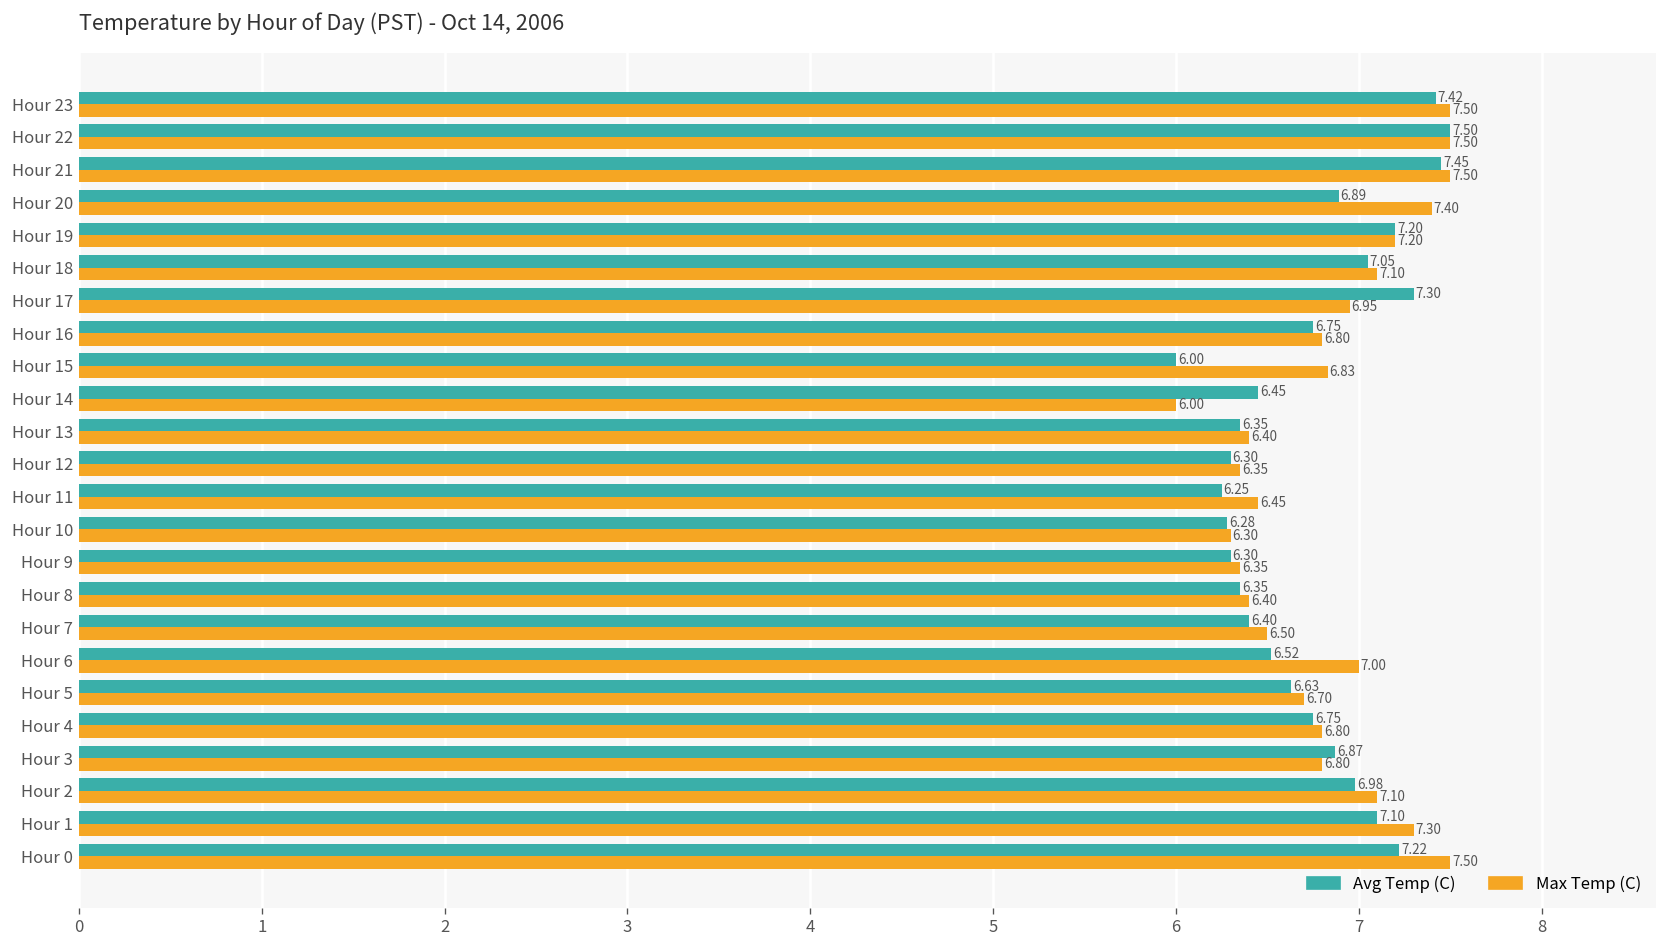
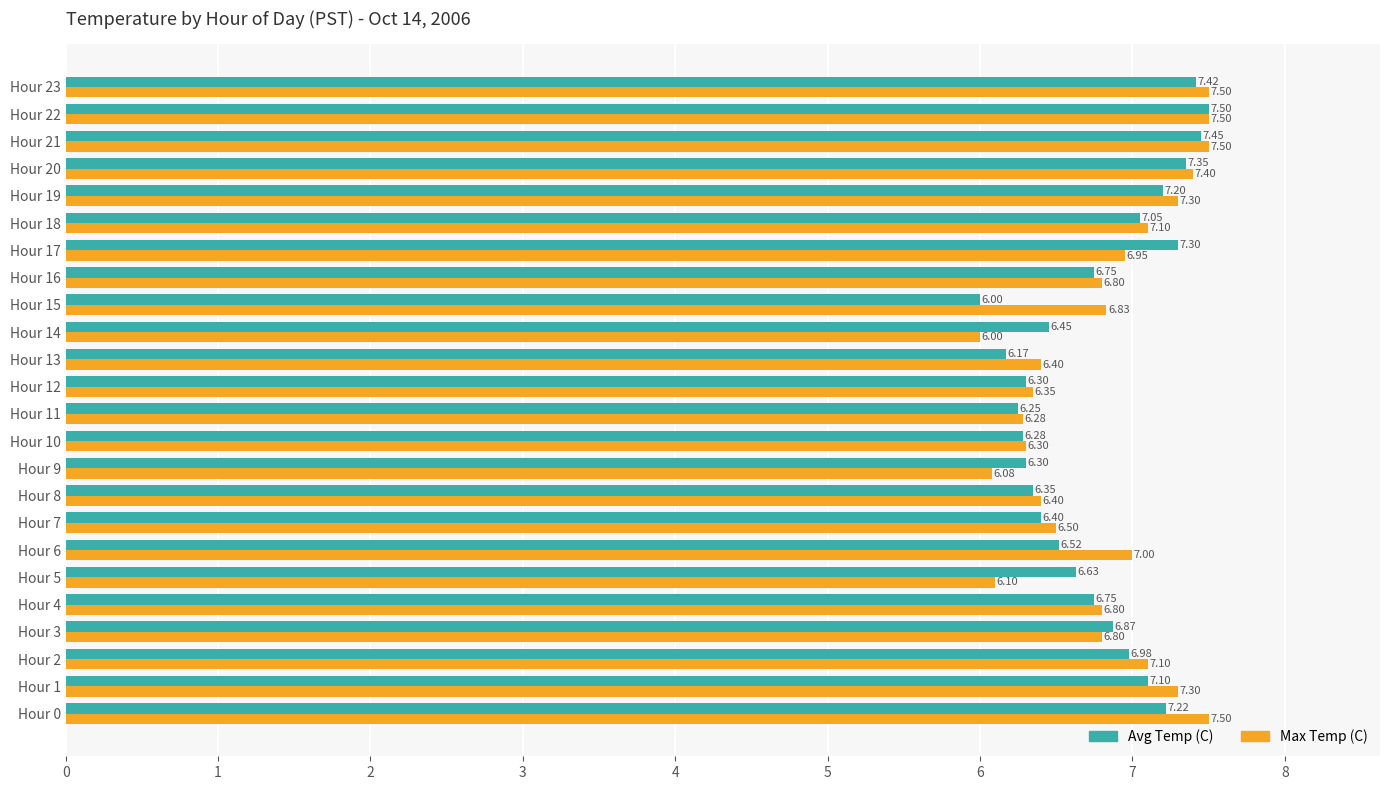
  {
    "Avg Temp (C)": {
      "Hour 23": 7.42,
      "Hour 22": 7.50,
      "Hour 21": 7.45,
-     "Hour 20": 6.89,
+     "Hour 20": 7.35,
      "Hour 19": 7.20,
      "Hour 18": 7.05,
      "Hour 17": 7.30,
      "Hour 16": 6.75,
      "Hour 15": 6.00,
      "Hour 14": 6.45,
-     "Hour 13": 6.35,
+     "Hour 13": 6.17,
      "Hour 12": 6.30,
      "Hour 11": 6.25,
      "Hour 10": 6.28,
      "Hour 9": 6.30,
      "Hour 8": 6.35,
      "Hour 7": 6.40,
      "Hour 6": 6.52,
      "Hour 5": 6.63,
      "Hour 4": 6.75,
      "Hour 3": 6.87,
      "Hour 2": 6.98,
      "Hour 1": 7.10,
      "Hour 0": 7.22
    },
    "Max Temp (C)": {
      "Hour 23": 7.50,
      "Hour 22": 7.50,
      "Hour 21": 7.50,
      "Hour 20": 7.40,
-     "Hour 19": 7.20,
+     "Hour 19": 7.30,
      "Hour 18": 7.10,
      "Hour 17": 6.95,
      "Hour 16": 6.80,
      "Hour 15": 6.83,
      "Hour 14": 6.00,
      "Hour 13": 6.40,
      "Hour 12": 6.35,
-     "Hour 11": 6.45,
+     "Hour 11": 6.28,
      "Hour 10": 6.30,
-     "Hour 9": 6.35,
+     "Hour 9": 6.08,
      "Hour 8": 6.40,
      "Hour 7": 6.50,
      "Hour 6": 7.00,
-     "Hour 5": 6.70,
+     "Hour 5": 6.10,
      "Hour 4": 6.80,
      "Hour 3": 6.80,
      "Hour 2": 7.10,
      "Hour 1": 7.30,
      "Hour 0": 7.50
    }
  }
